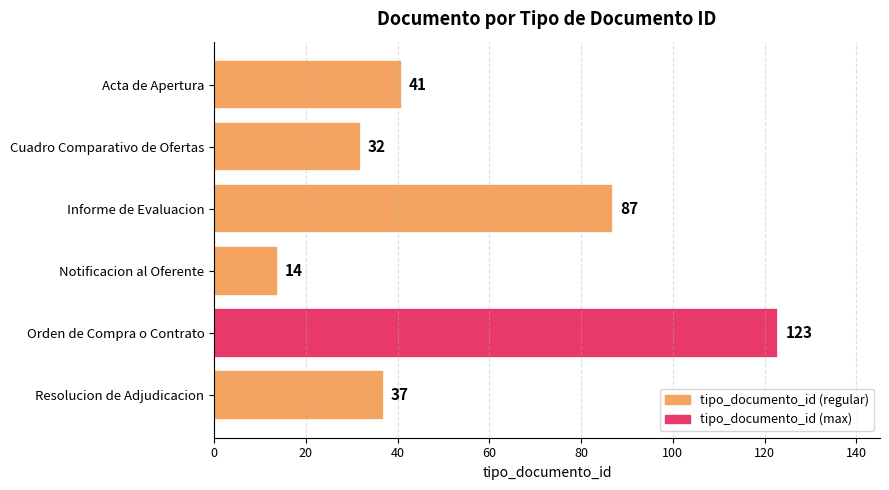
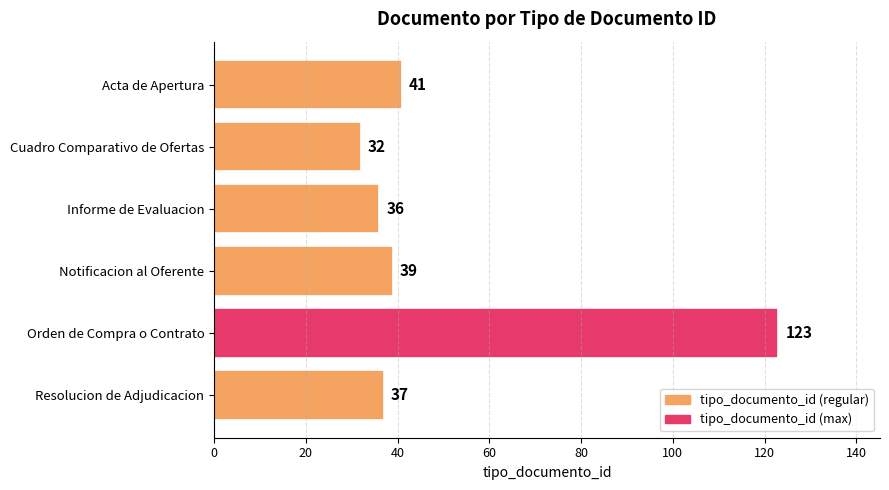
  {
    "Acta de Apertura": 41,
    "Cuadro Comparativo de Ofertas": 32,
-   "Informe de Evaluacion": 87,
-   "Notificacion al Oferente": 14,
+   "Informe de Evaluacion": 36,
+   "Notificacion al Oferente": 39,
    "Orden de Compra o Contrato": 123,
    "Resolucion de Adjudicacion": 37
  }
